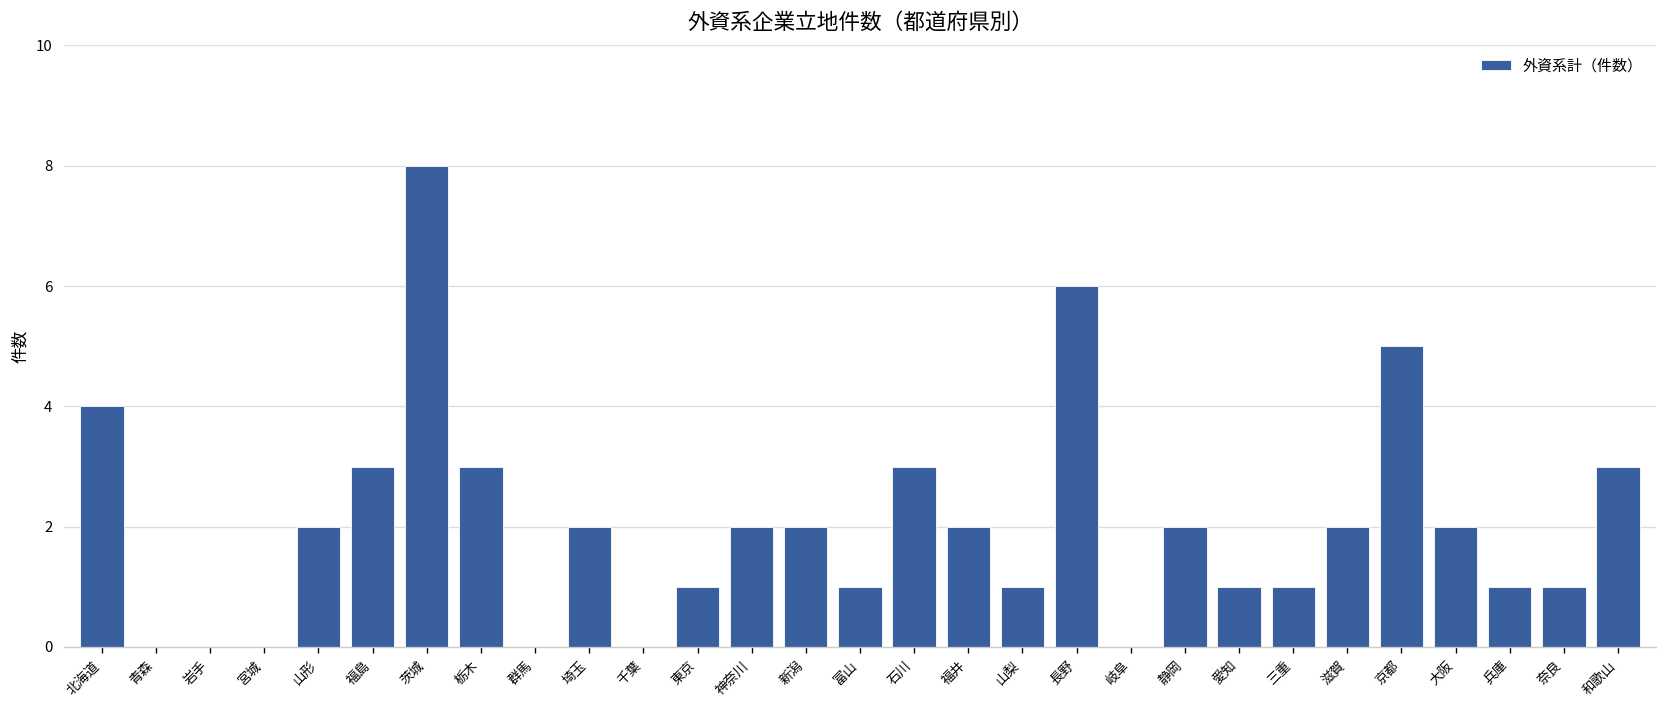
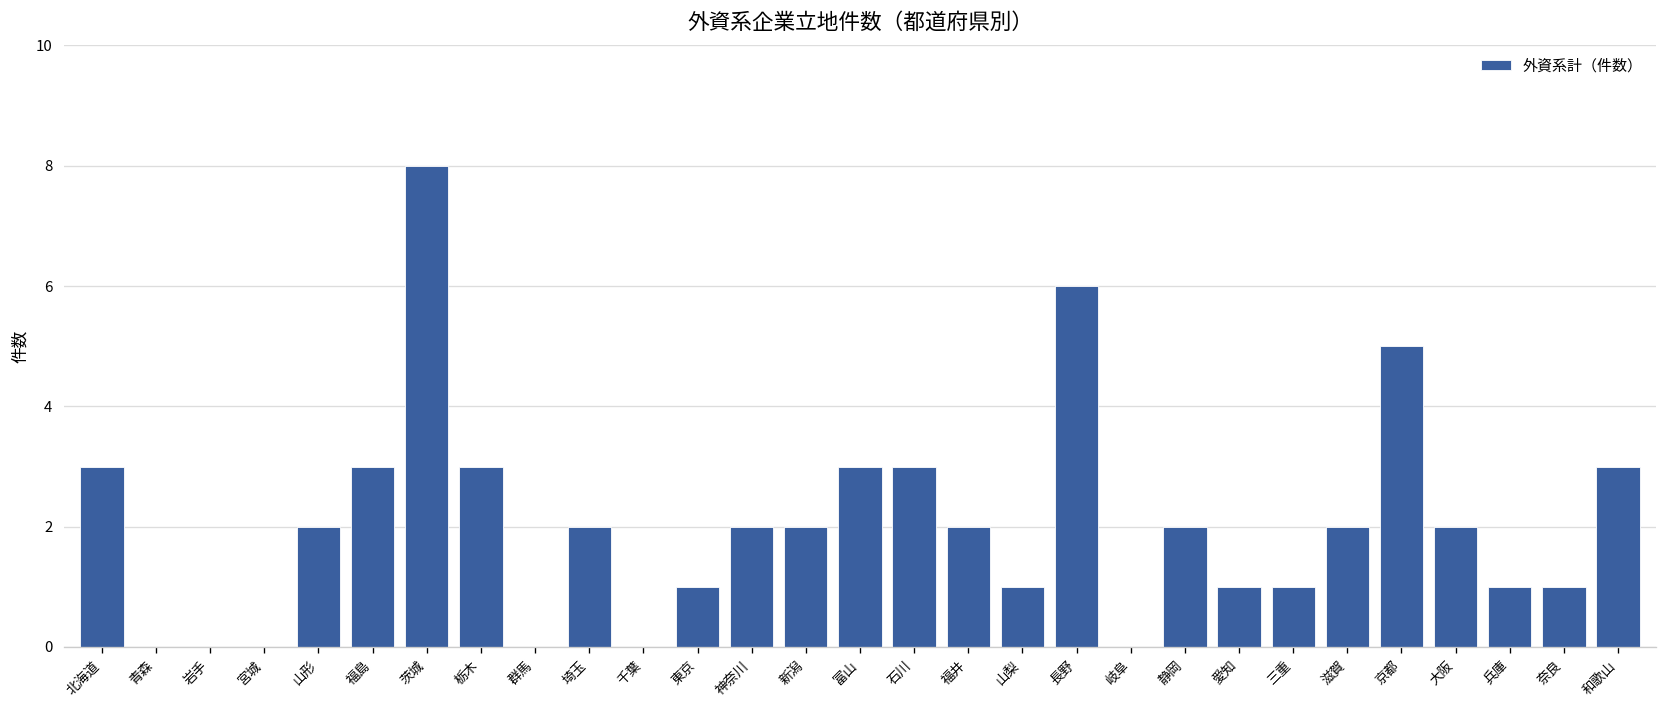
  {
-   "北海道": 4,
+   "北海道": 3,
    "青森": 0,
    "岩手": 0,
    "宮城": 0,
    "山形": 2,
    "福島": 3,
    "茨城": 8,
    "栃木": 3,
    "群馬": 0,
    "埼玉": 2,
    "千葉": 0,
    "東京": 1,
    "神奈川": 2,
    "新潟": 2,
-   "富山": 1,
+   "富山": 3,
    "石川": 3,
    "福井": 2,
    "山梨": 1,
    "長野": 6,
    "岐阜": 0,
    "静岡": 2,
    "愛知": 1,
    "三重": 1,
    "滋賀": 2,
    "京都": 5,
    "大阪": 2,
    "兵庫": 1,
    "奈良": 1,
    "和歌山": 3
  }
